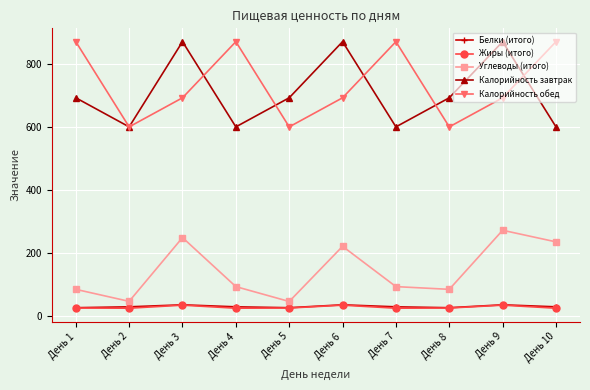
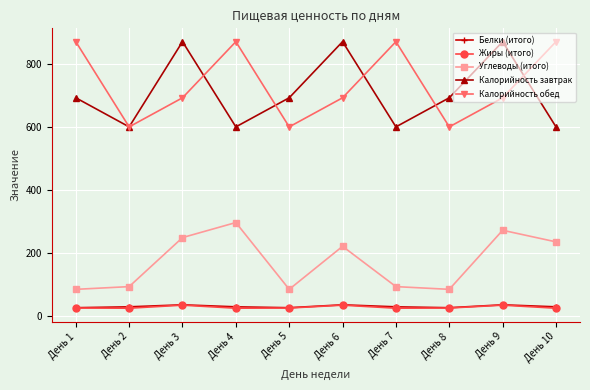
  {
    "Углеводы (итого)": {
      "День 1": 80,
-     "День 2": 50,
+     "День 2": 90,
      "День 3": 250,
-     "День 4": 90,
-     "День 5": 40,
+     "День 4": 300,
+     "День 5": 80,
      "День 6": 220,
      "День 7": 90,
      "День 8": 80,
      "День 9": 270,
      "День 10": 230
    }
  }
